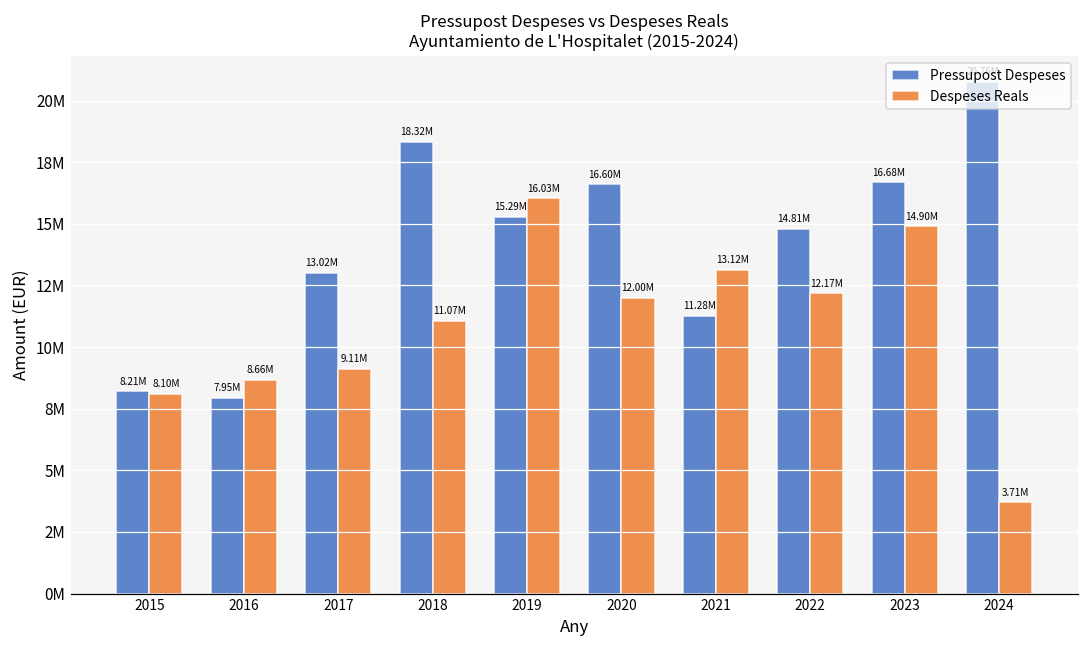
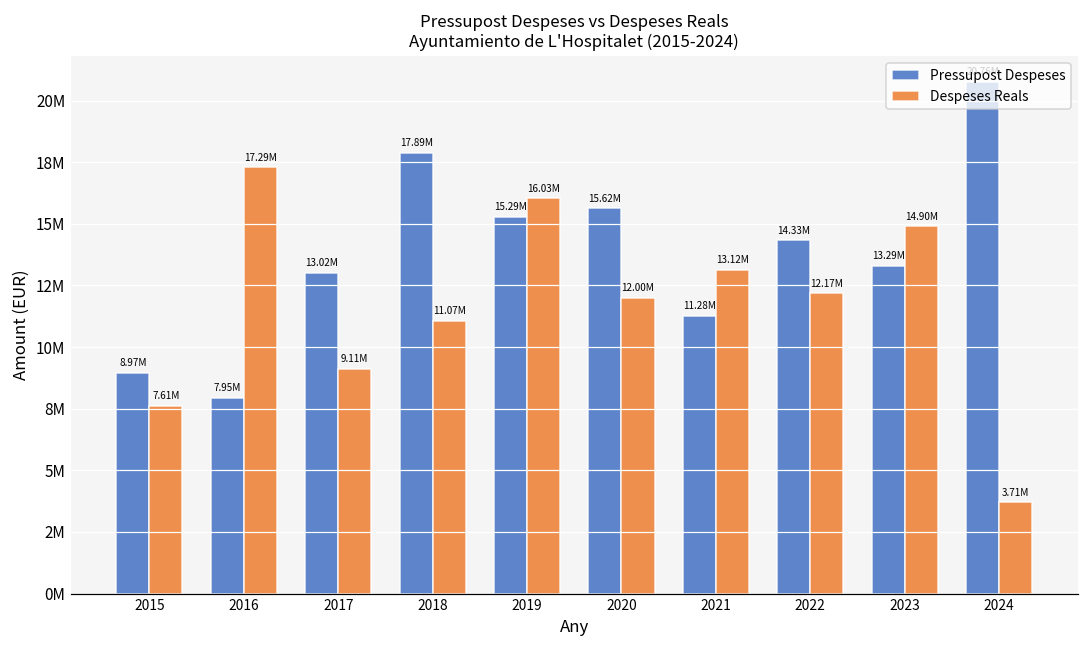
  {
    "Pressupost Despeses": {
-     "2015": "8.21M",
+     "2015": "8.97M",
      "2016": "7.95M",
      "2017": "13.02M",
-     "2018": "18.32M",
+     "2018": "17.89M",
      "2019": "15.29M",
-     "2020": "16.60M",
+     "2020": "15.62M",
      "2021": "11.28M",
-     "2022": "14.81M",
-     "2023": "16.68M"
+     "2022": "14.33M",
+     "2023": "13.29M"
    },
    "Despeses Reals": {
-     "2015": "8.10M",
-     "2016": "8.66M",
+     "2015": "7.61M",
+     "2016": "17.29M",
      "2017": "9.11M",
      "2018": "11.07M",
      "2019": "16.03M",
      "2020": "12.00M",
      "2021": "13.12M",
      "2022": "12.17M",
      "2023": "14.90M",
      "2024": "3.71M"
    }
  }
